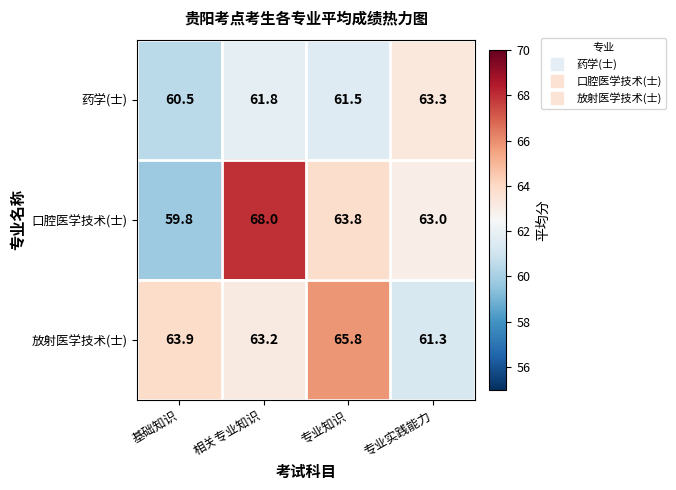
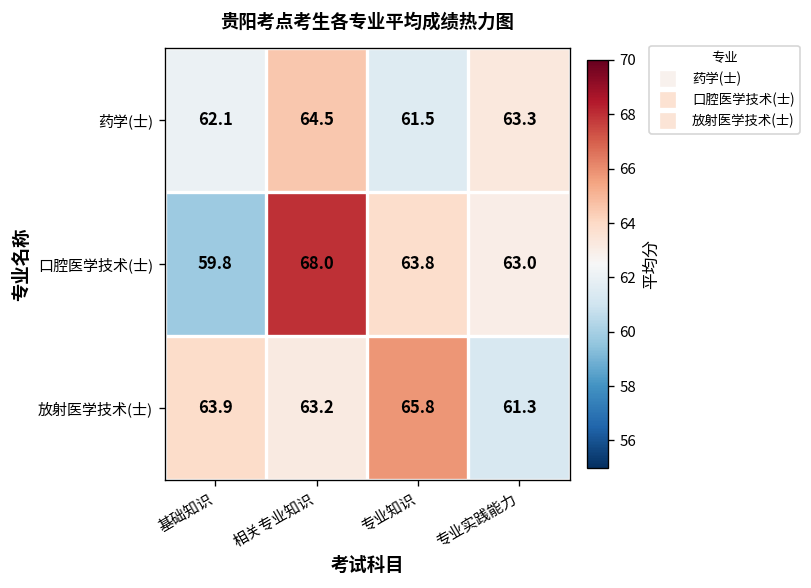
  {
    "药学(士)": {
-     "基础知识": 60.5,
-     "相关专业知识": 61.8,
+     "基础知识": 62.1,
+     "相关专业知识": 64.5,
      "专业知识": 61.5,
      "专业实践能力": 63.3
    },
    "口腔医学技术(士)": {
      "基础知识": 59.8,
      "相关专业知识": 68.0,
      "专业知识": 63.8,
      "专业实践能力": 63.0
    },
    "放射医学技术(士)": {
      "基础知识": 63.9,
      "相关专业知识": 63.2,
      "专业知识": 65.8,
      "专业实践能力": 61.3
    }
  }
